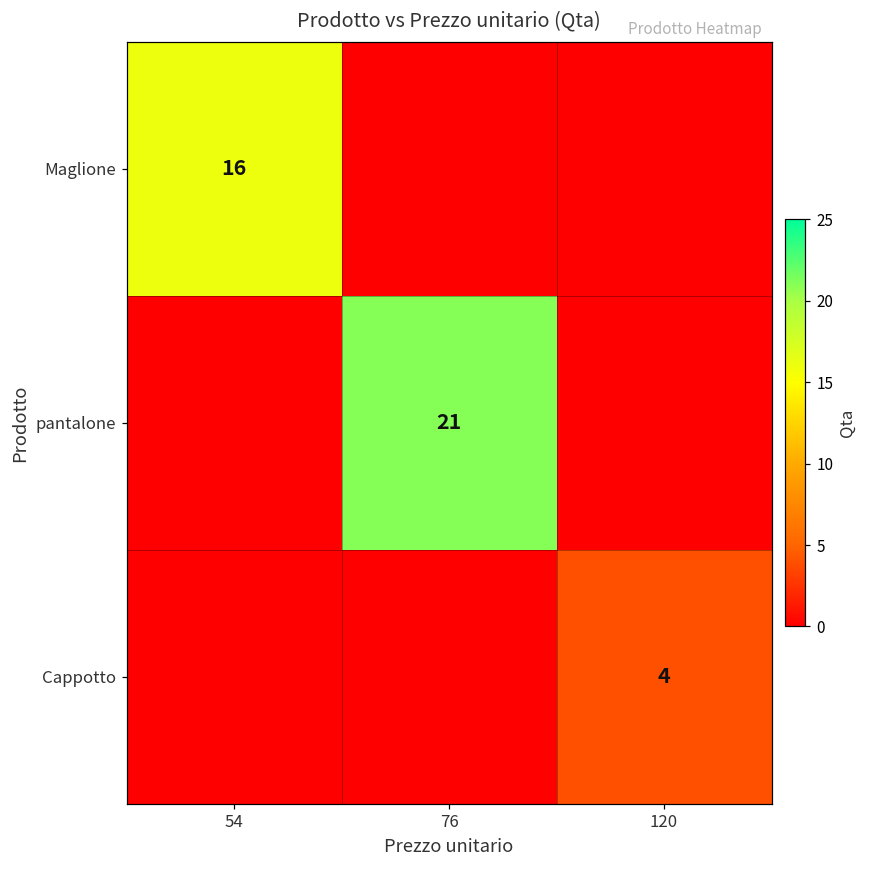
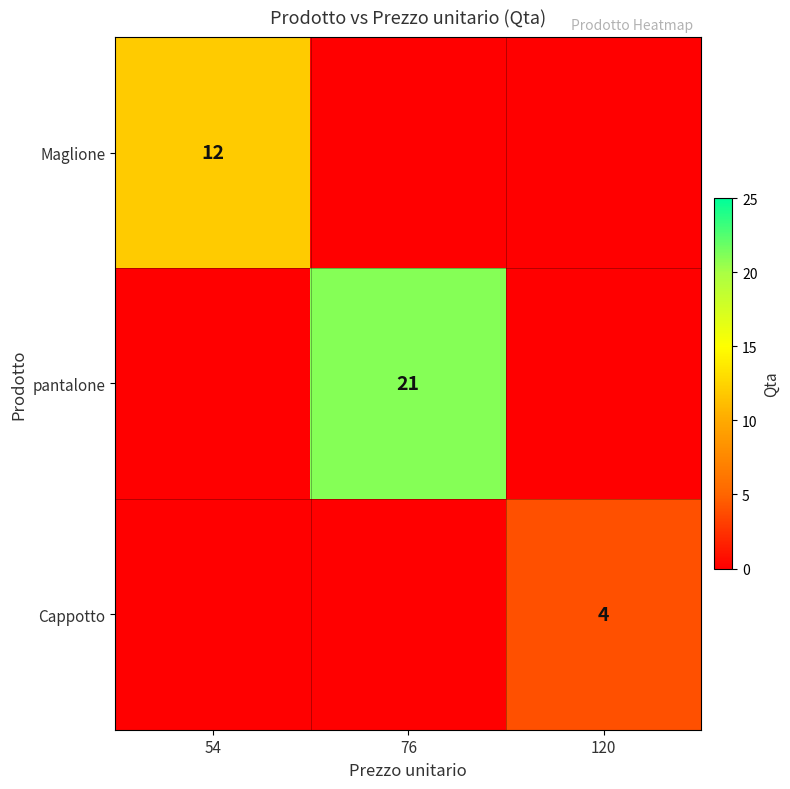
  {
    "Maglione": {
-     "54": 16
+     "54": 12
    },
    "pantalone": {
      "76": 21
    },
    "Cappotto": {
      "120": 4
    }
  }
